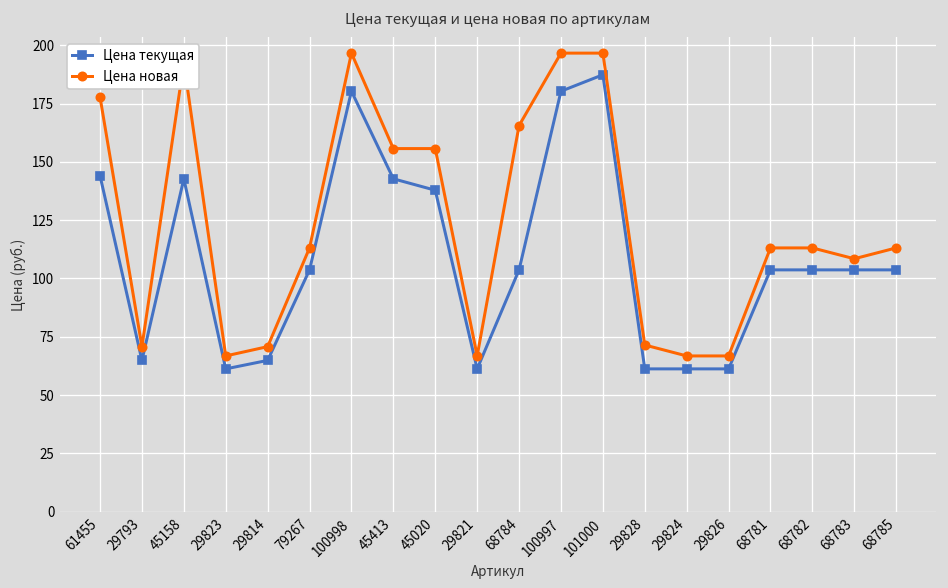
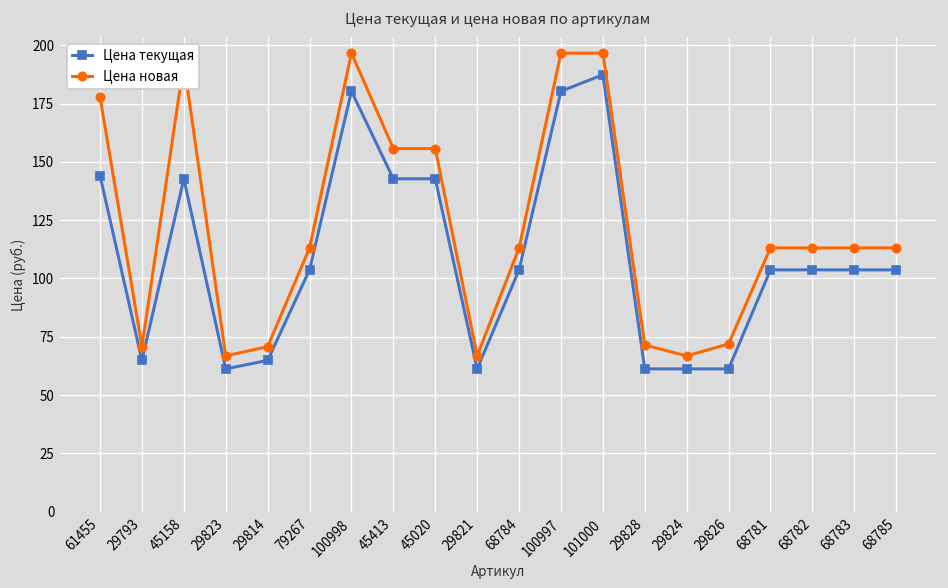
  {
    "Цена текущая": {
      "61455": 144,
      "29793": 65,
      "45158": 143,
      "29823": 61,
      "29814": 65,
      "79267": 104,
      "100998": 180,
      "45413": 143,
-     "45020": 138,
+     "45020": 143,
      "29821": 61,
      "68784": 104,
      "100997": 180,
      "101000": 187,
      "29828": 61,
      "29824": 61,
      "29826": 61,
      "68781": 104,
      "68782": 104,
      "68783": 104,
      "68785": 104
    },
    "Цена новая": {
      "61455": 178,
      "29793": 71,
      "29823": 67,
      "29814": 71,
      "79267": 113,
      "100998": 197,
      "45413": 156,
      "45020": 156,
      "29821": 67,
-     "68784": 166,
+     "68784": 113,
      "100997": 197,
      "101000": 197,
      "29828": 71,
      "29824": 67,
-     "29826": 67,
+     "29826": 72,
      "68781": 113,
      "68782": 113,
-     "68783": 108,
+     "68783": 113,
      "68785": 113
    }
  }
